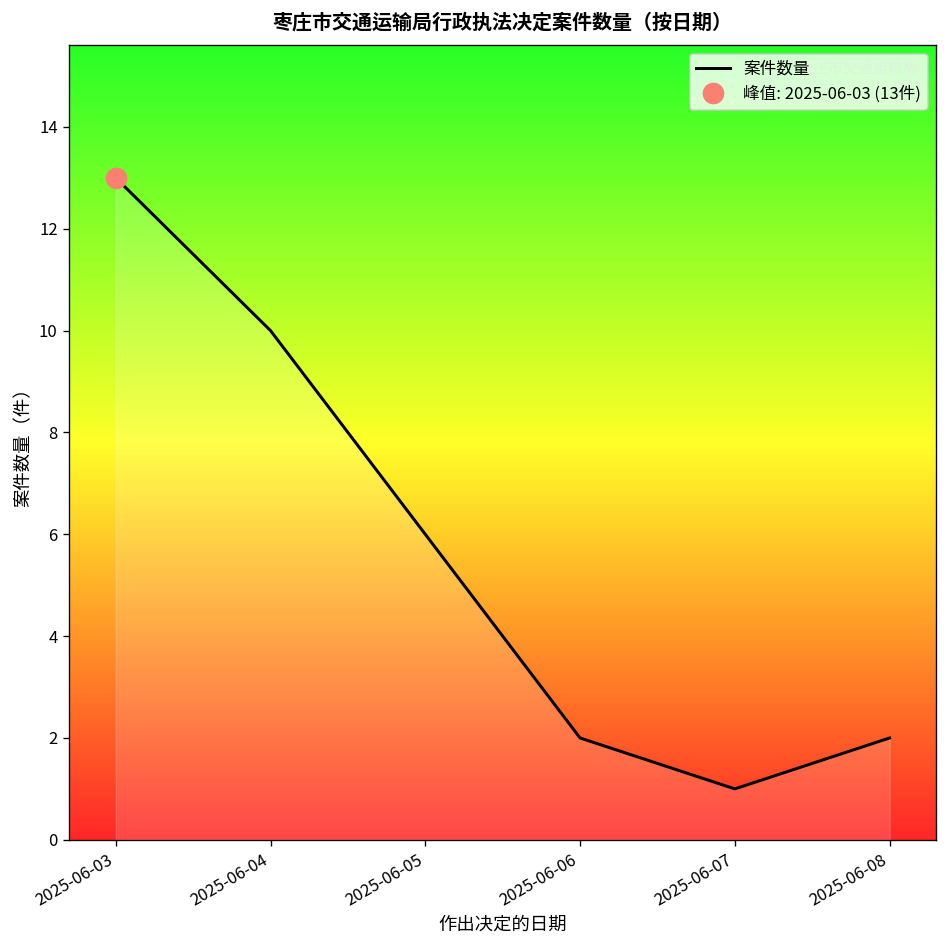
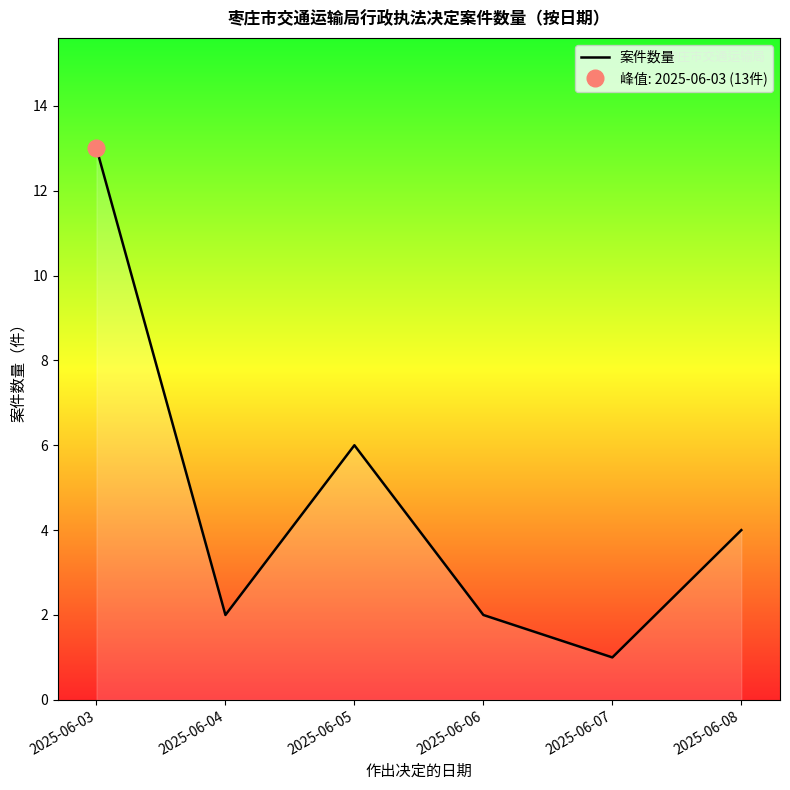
  {
    "案件数量": {
-     "2025-06-04": 10,
+     "2025-06-04": 2,
      "2025-06-05": 6,
      "2025-06-06": 2,
      "2025-06-07": 1,
-     "2025-06-08": 2
+     "2025-06-08": 4
    }
  }
